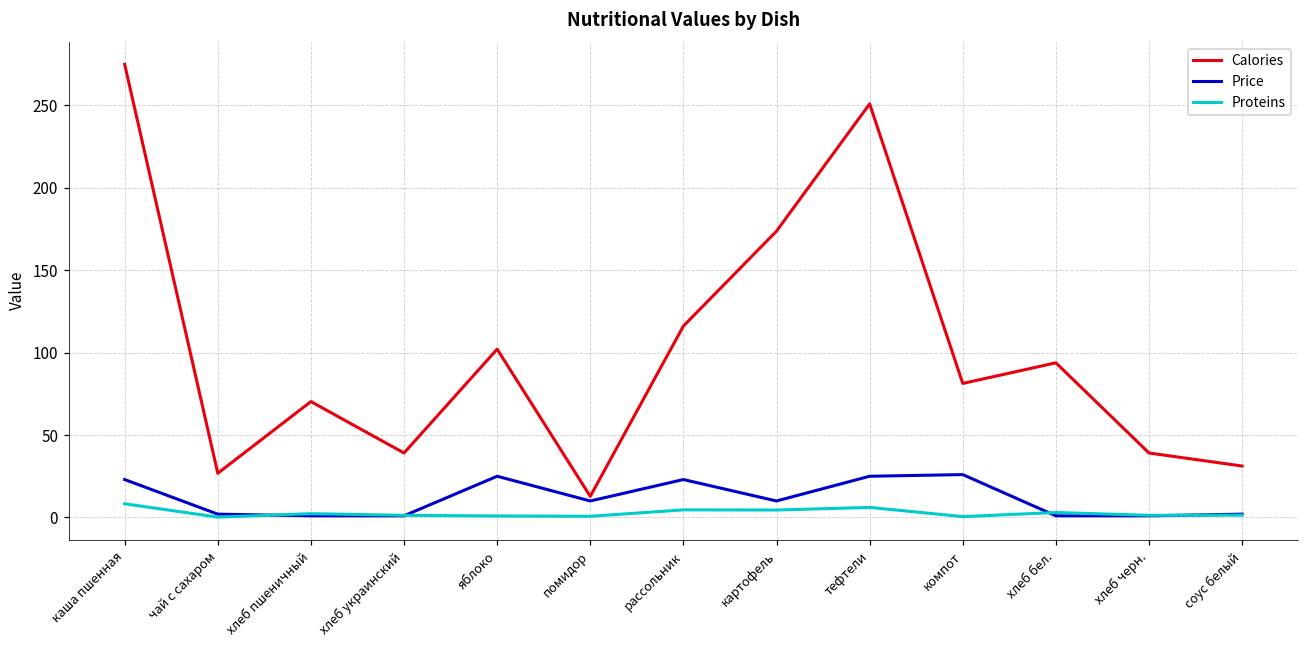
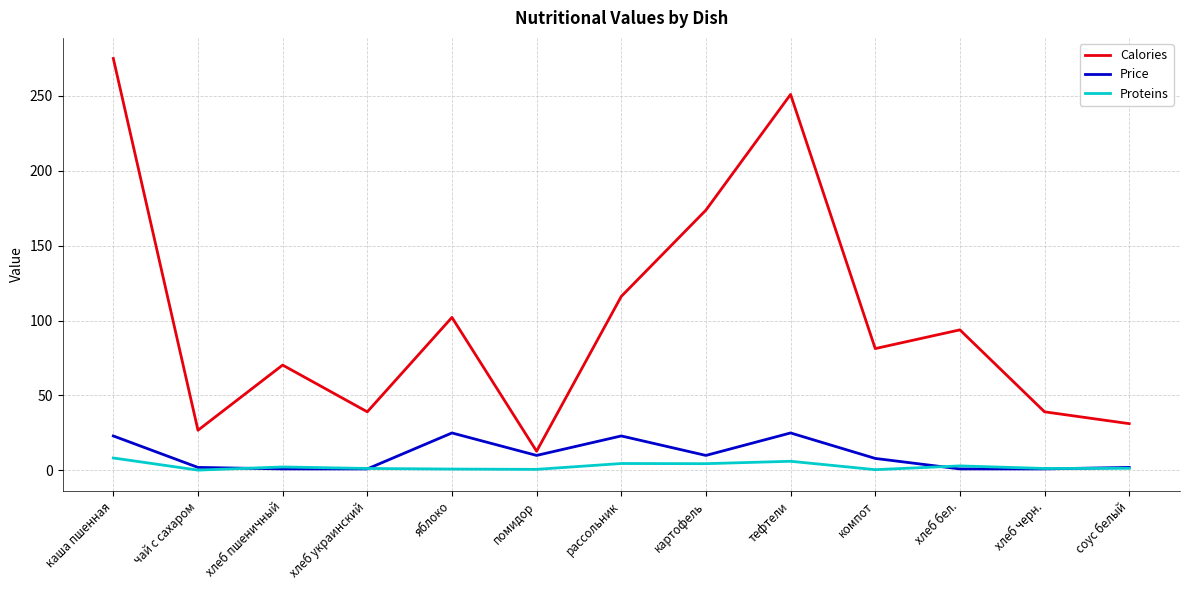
  {
    "Calories": {
      "каша пшенная": 275,
      "чай с сахаром": 27,
      "хлеб пшеничный": 70,
      "хлеб украинский": 39,
      "яблоко": 102,
      "помидор": 13,
      "рассольник": 116,
      "картофель": 174,
      "тефтели": 251,
      "компот": 81,
      "хлеб бел.": 94,
      "хлеб черн.": 39,
      "соус белый": 31
    },
    "Price": {
      "каша пшенная": 23,
      "чай с сахаром": 2,
      "яблоко": 25,
      "помидор": 10,
      "рассольник": 23,
      "картофель": 10,
      "тефтели": 25,
-     "компот": 26,
+     "компот": 8,
      "хлеб бел.": 1
    },
    "Proteins": {
      "каша пшенная": 8,
      "чай с сахаром": 0,
      "яблоко": 1,
      "помидор": 1,
      "рассольник": 5,
      "картофель": 5,
      "тефтели": 6,
      "компот": 1,
      "хлеб бел.": 3
    }
  }
